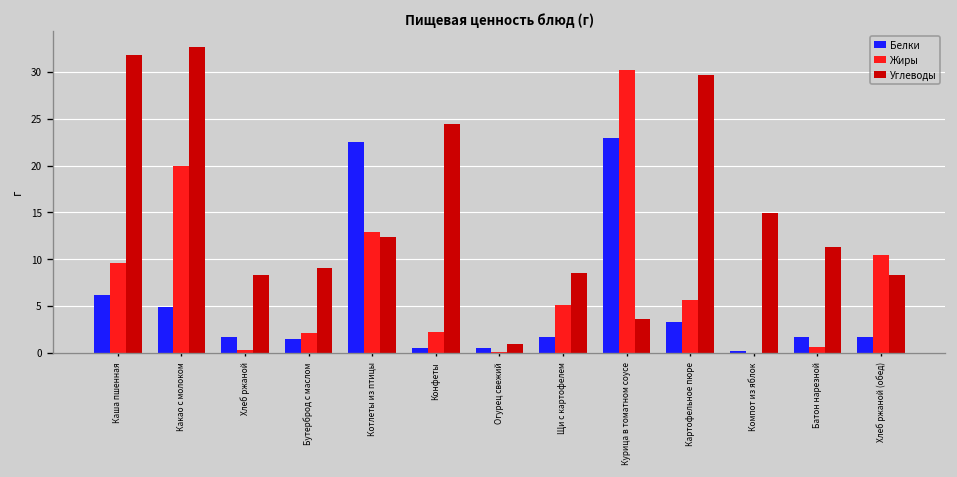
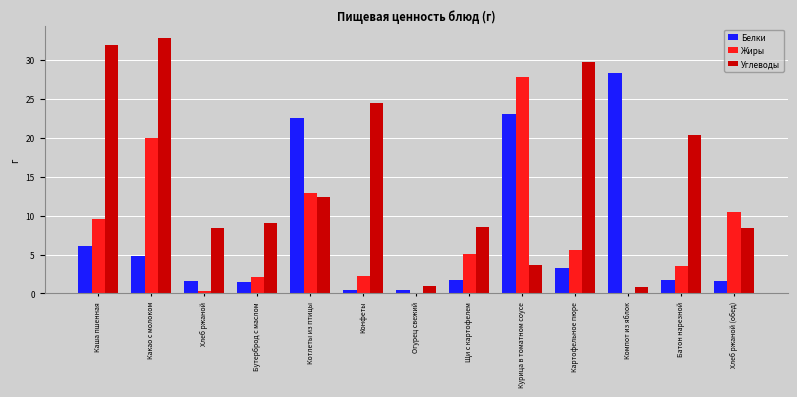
  {
    "Белки": {
      "Каша пшенная": 6,
      "Какао с молоком": 5,
      "Хлеб ржаной": 2,
      "Бутерброд с маслом": 1,
      "Котлеты из птицы": 23,
      "Конфеты": 0,
      "Огурец свежий": 0,
      "Щи с картофелем": 2,
      "Курица в томатном соусе": 23,
      "Картофельное пюре": 3,
-     "Компот из яблок": 0,
+     "Компот из яблок": 28,
      "Батон нарезной": 2,
      "Хлеб ржаной (обед)": 2
    },
    "Жиры": {
      "Каша пшенная": 10,
      "Какао с молоком": 20,
      "Бутерброд с маслом": 2,
      "Котлеты из птицы": 13,
      "Конфеты": 2,
      "Щи с картофелем": 5,
-     "Курица в томатном соусе": 30,
+     "Курица в томатном соусе": 28,
      "Картофельное пюре": 6,
      "Компот из яблок": 0,
-     "Батон нарезной": 1,
+     "Батон нарезной": 4,
      "Хлеб ржаной (обед)": 10
    },
    "Углеводы": {
      "Каша пшенная": 32,
      "Какао с молоком": 33,
      "Хлеб ржаной": 8,
      "Бутерброд с маслом": 9,
      "Котлеты из птицы": 12,
      "Конфеты": 24,
      "Огурец свежий": 1,
      "Щи с картофелем": 9,
      "Курица в томатном соусе": 4,
      "Картофельное пюре": 30,
-     "Компот из яблок": 15,
-     "Батон нарезной": 11,
+     "Компот из яблок": 1,
+     "Батон нарезной": 20,
      "Хлеб ржаной (обед)": 8
    }
  }
